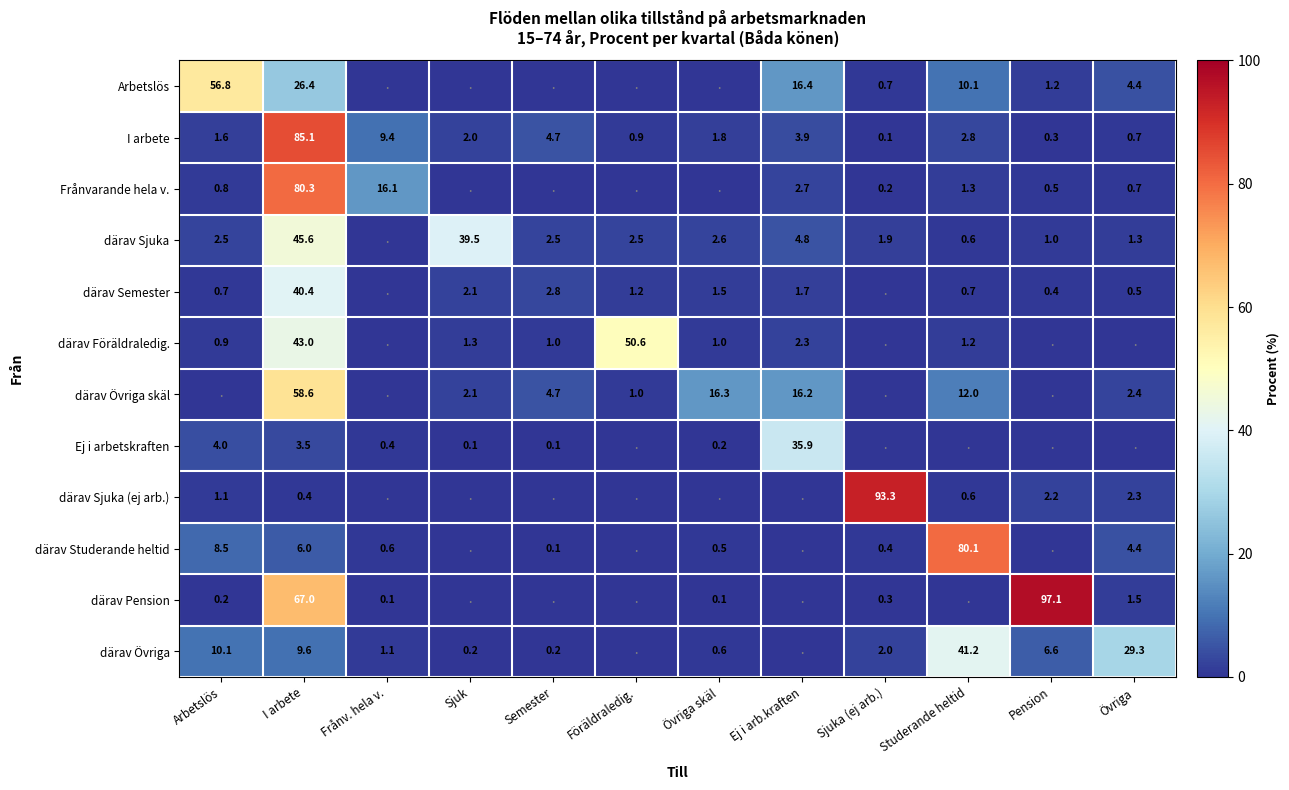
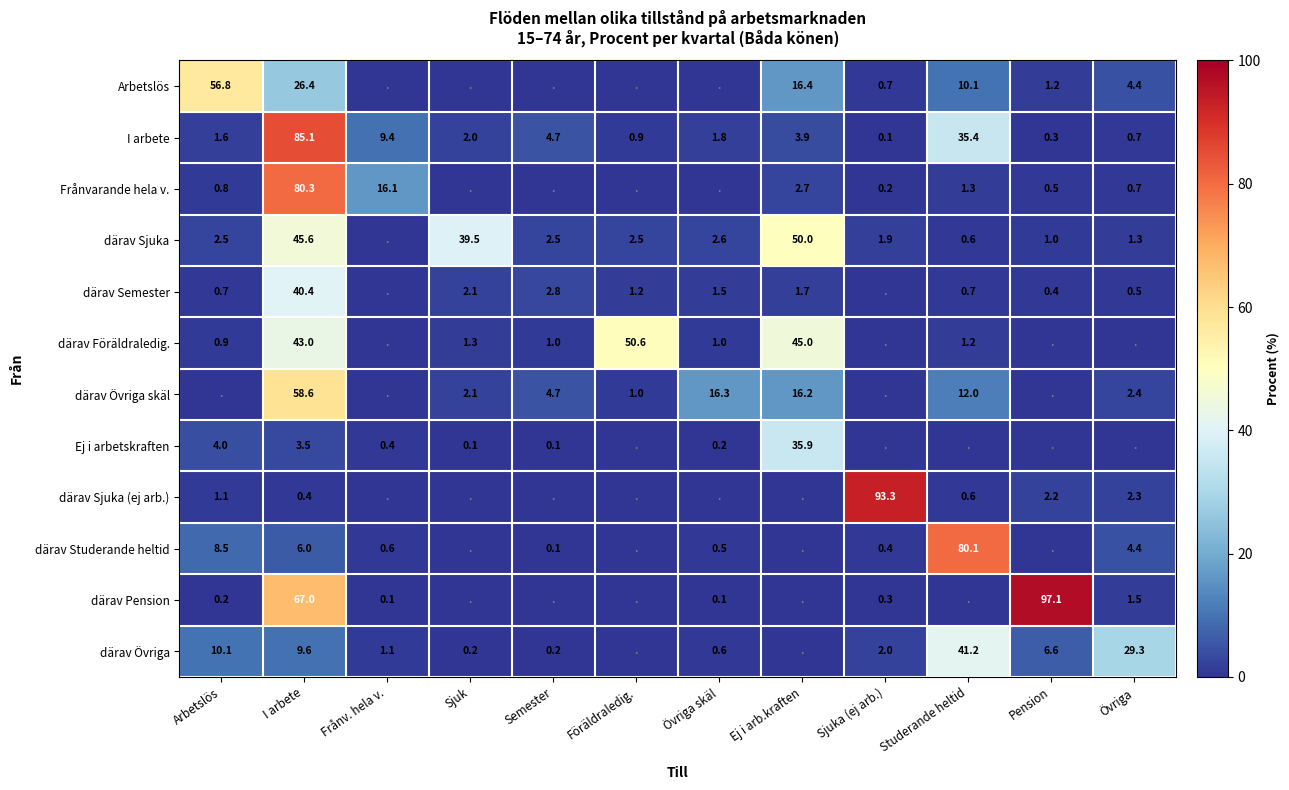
  {
    "Arbetslös": {
      "Arbetslös": 56.8,
      "I arbete": 26.4,
      "Ej i arb.kraften": 16.4,
      "Sjuka (ej arb.)": 0.7,
      "Studerande heltid": 10.1,
      "Pension": 1.2,
      "Övriga": 4.4
    },
    "I arbete": {
      "Arbetslös": 1.6,
      "I arbete": 85.1,
      "Frånv. hela v.": 9.4,
      "Sjuk": 2.0,
      "Semester": 4.7,
      "Föräldraledig.": 0.9,
      "Övriga skäl": 1.8,
      "Ej i arb.kraften": 3.9,
      "Sjuka (ej arb.)": 0.1,
-     "Studerande heltid": 2.8,
+     "Studerande heltid": 35.4,
      "Pension": 0.3,
      "Övriga": 0.7
    },
    "Frånvarande hela v.": {
      "Arbetslös": 0.8,
      "I arbete": 80.3,
      "Frånv. hela v.": 16.1,
      "Ej i arb.kraften": 2.7,
      "Sjuka (ej arb.)": 0.2,
      "Studerande heltid": 1.3,
      "Pension": 0.5,
      "Övriga": 0.7
    },
    "därav Sjuka": {
      "Arbetslös": 2.5,
      "I arbete": 45.6,
      "Sjuk": 39.5,
      "Semester": 2.5,
      "Föräldraledig.": 2.5,
      "Övriga skäl": 2.6,
-     "Ej i arb.kraften": 4.8,
+     "Ej i arb.kraften": 50.0,
      "Sjuka (ej arb.)": 1.9,
      "Studerande heltid": 0.6,
      "Pension": 1.0,
      "Övriga": 1.3
    },
    "därav Semester": {
      "Arbetslös": 0.7,
      "I arbete": 40.4,
      "Sjuk": 2.1,
      "Semester": 2.8,
      "Föräldraledig.": 1.2,
      "Övriga skäl": 1.5,
      "Ej i arb.kraften": 1.7,
      "Studerande heltid": 0.7,
      "Pension": 0.4,
      "Övriga": 0.5
    },
    "därav Föräldraledig.": {
      "Arbetslös": 0.9,
      "I arbete": 43.0,
      "Sjuk": 1.3,
      "Semester": 1.0,
      "Föräldraledig.": 50.6,
      "Övriga skäl": 1.0,
-     "Ej i arb.kraften": 2.3,
+     "Ej i arb.kraften": 45.0,
      "Studerande heltid": 1.2
    },
    "därav Övriga skäl": {
      "I arbete": 58.6,
      "Sjuk": 2.1,
      "Semester": 4.7,
      "Föräldraledig.": 1.0,
      "Övriga skäl": 16.3,
      "Ej i arb.kraften": 16.2,
      "Studerande heltid": 12.0,
      "Övriga": 2.4
    },
    "Ej i arbetskraften": {
      "Arbetslös": 4.0,
      "I arbete": 3.5,
      "Frånv. hela v.": 0.4,
      "Sjuk": 0.1,
      "Semester": 0.1,
      "Övriga skäl": 0.2,
      "Ej i arb.kraften": 35.9
    },
    "därav Sjuka (ej arb.)": {
      "Arbetslös": 1.1,
      "I arbete": 0.4,
      "Sjuka (ej arb.)": 93.3,
      "Studerande heltid": 0.6,
      "Pension": 2.2,
      "Övriga": 2.3
    },
    "därav Studerande heltid": {
      "Arbetslös": 8.5,
      "I arbete": 6.0,
      "Frånv. hela v.": 0.6,
      "Semester": 0.1,
      "Övriga skäl": 0.5,
      "Sjuka (ej arb.)": 0.4,
      "Studerande heltid": 80.1,
      "Övriga": 4.4
    },
    "därav Pension": {
      "Arbetslös": 0.2,
      "I arbete": 67.0,
      "Frånv. hela v.": 0.1,
      "Övriga skäl": 0.1,
      "Sjuka (ej arb.)": 0.3,
      "Pension": 97.1,
      "Övriga": 1.5
    },
    "därav Övriga": {
      "Arbetslös": 10.1,
      "I arbete": 9.6,
      "Frånv. hela v.": 1.1,
      "Sjuk": 0.2,
      "Semester": 0.2,
      "Övriga skäl": 0.6,
      "Sjuka (ej arb.)": 2.0,
      "Studerande heltid": 41.2,
      "Pension": 6.6,
      "Övriga": 29.3
    }
  }
